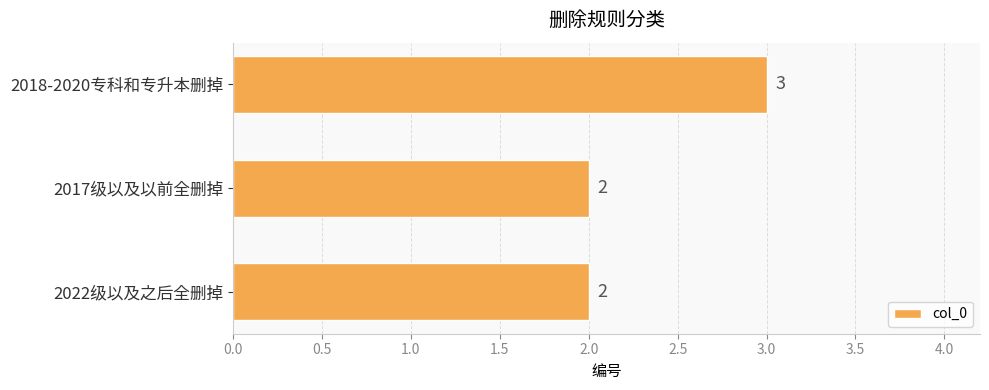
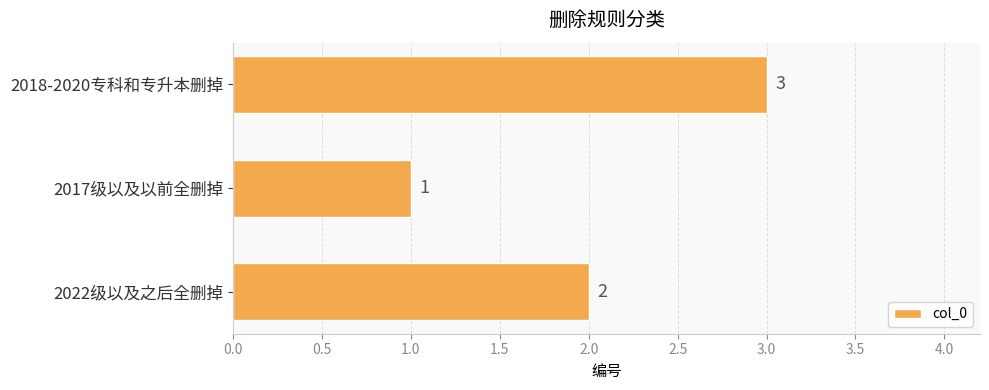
  {
    "2018-2020专科和专升本删掉": 3,
-   "2017级以及以前全删掉": 2,
+   "2017级以及以前全删掉": 1,
    "2022级以及之后全删掉": 2
  }
